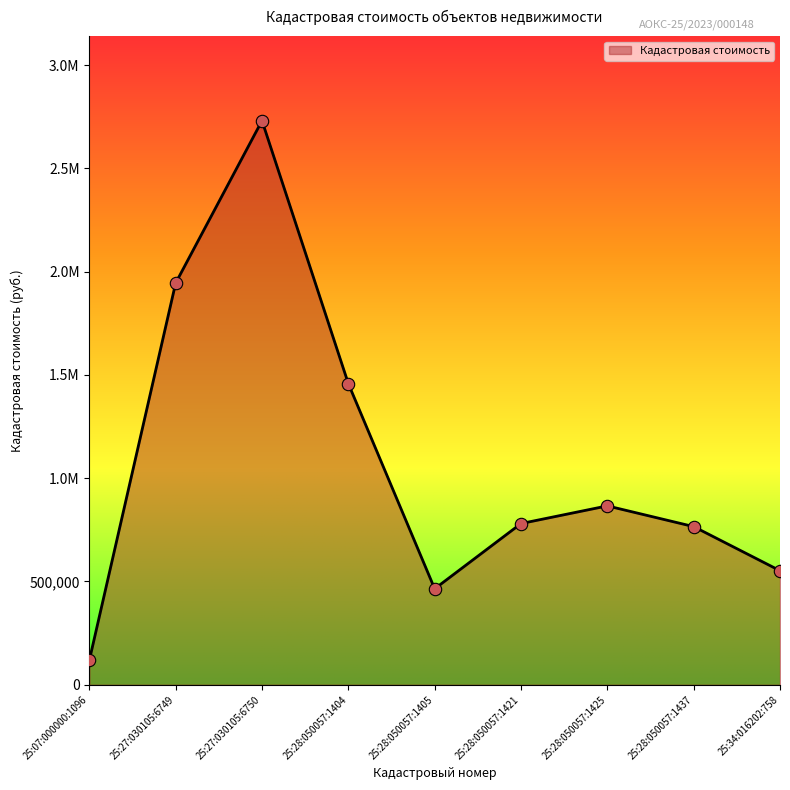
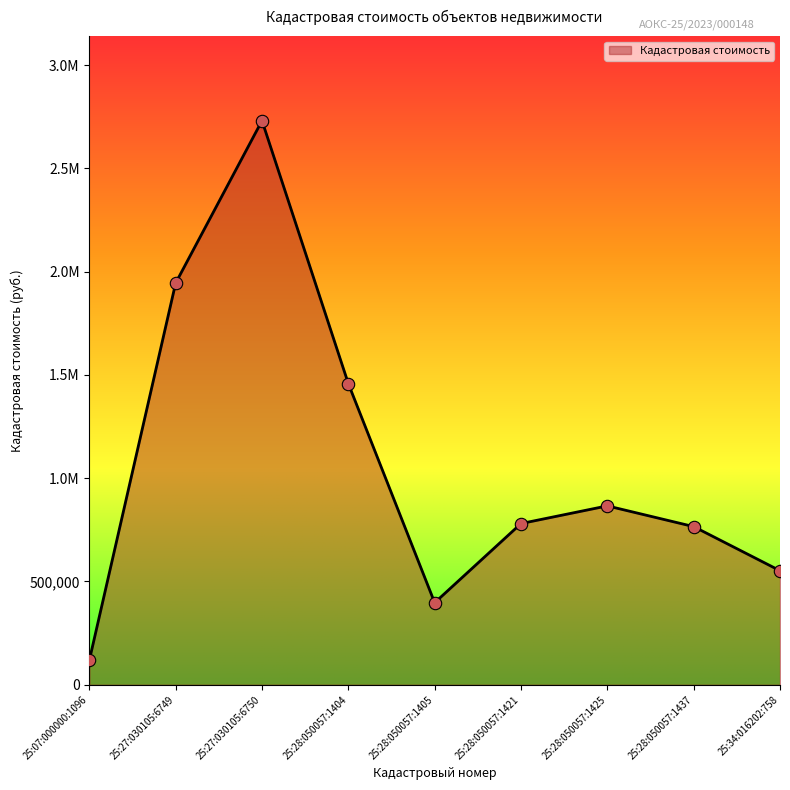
  {
    "25:07:000000:1096": "120,000",
    "25:27:030105:6749": "1,950,000",
    "25:27:030105:6750": "2,730,000",
    "25:28:050057:1404": "1,460,000",
-   "25:28:050057:1405": "460,000",
+   "25:28:050057:1405": "400,000",
    "25:28:050057:1421": "780,000",
    "25:28:050057:1425": "870,000",
    "25:28:050057:1437": "770,000",
    "25:34:016202:758": "550,000"
  }
